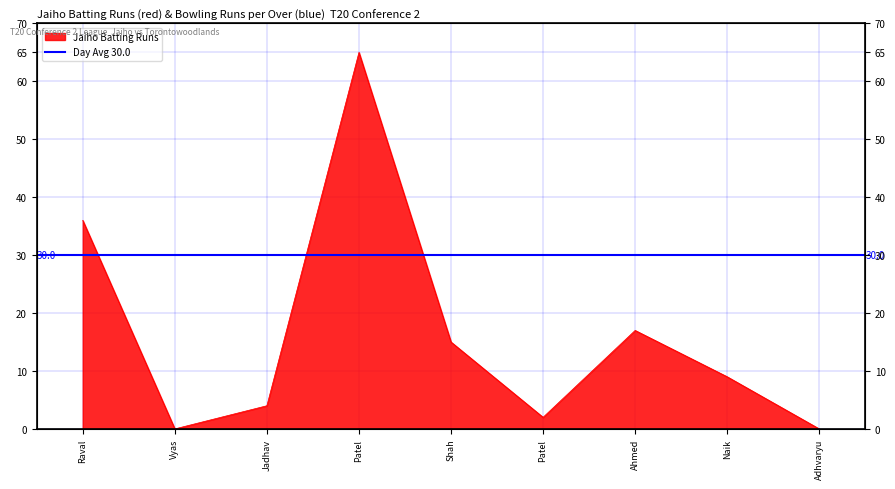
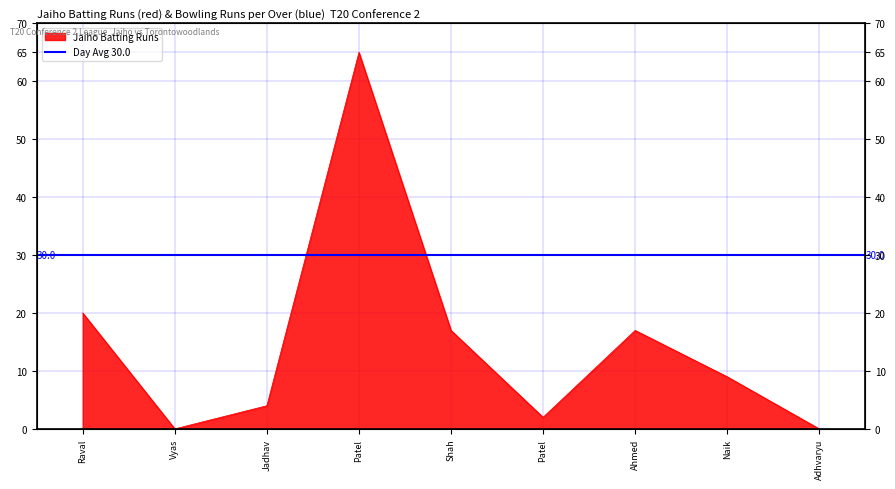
  {
-   "Raval": 36,
+   "Raval": 20,
    "Vyas": 0,
    "Jadhav": 4,
-   "Shah": 15,
+   "Shah": 17,
    "Ahmed": 17,
    "Naik": 9,
    "Adhvaryu": 0
  }
